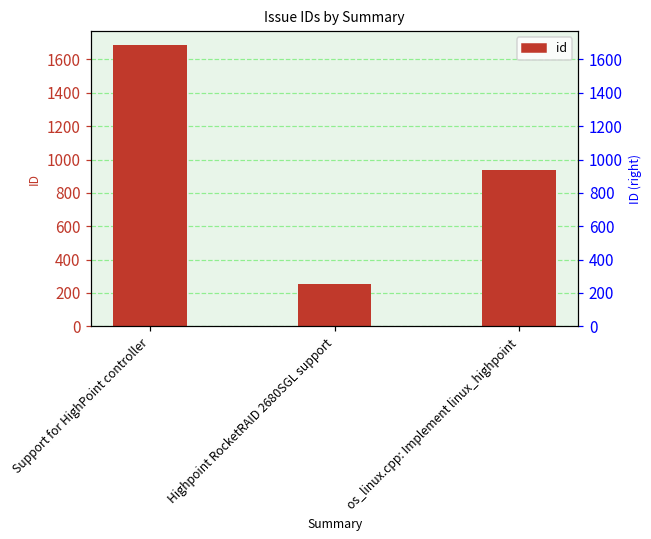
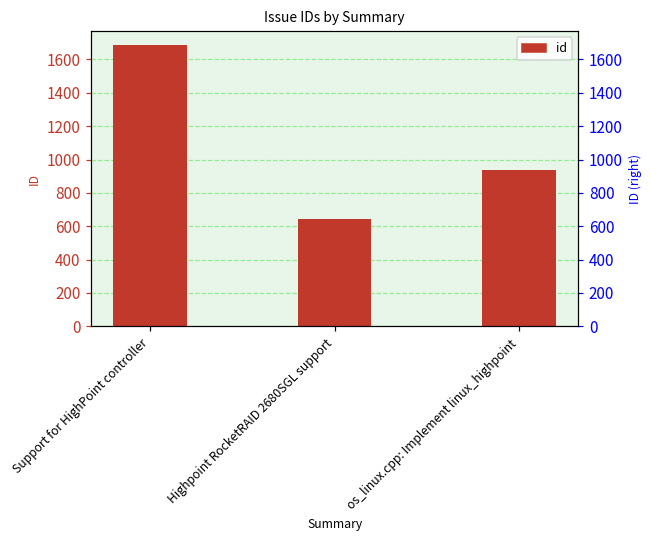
  {
    "Support for HighPoint controller": 1690,
-   "Highpoint RocketRAID 2680SGL support": 250,
+   "Highpoint RocketRAID 2680SGL support": 650,
    "os_linux.cpp: Implement linux_highpoint": 940
  }
